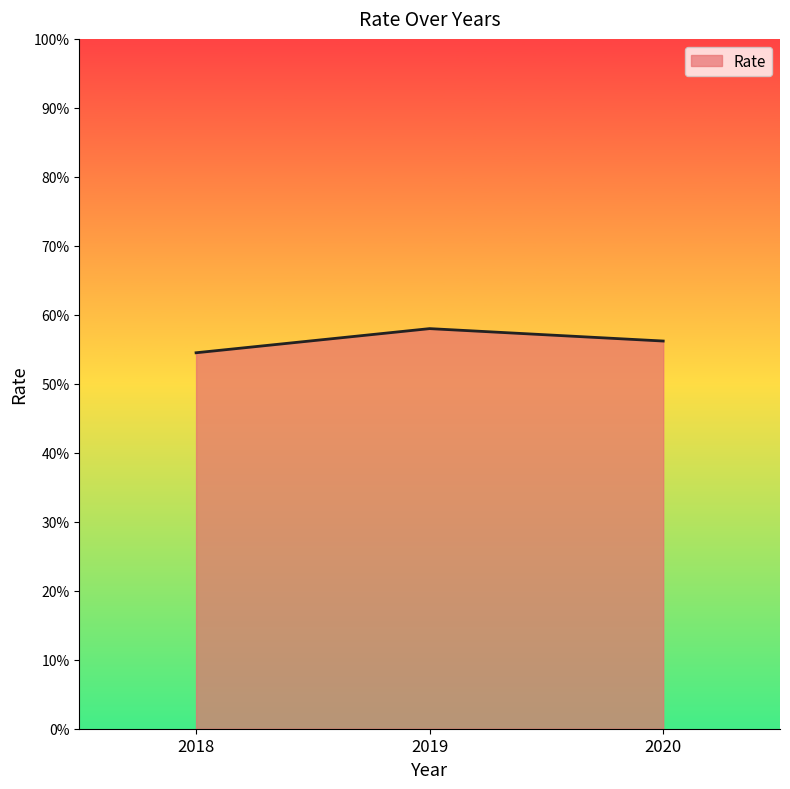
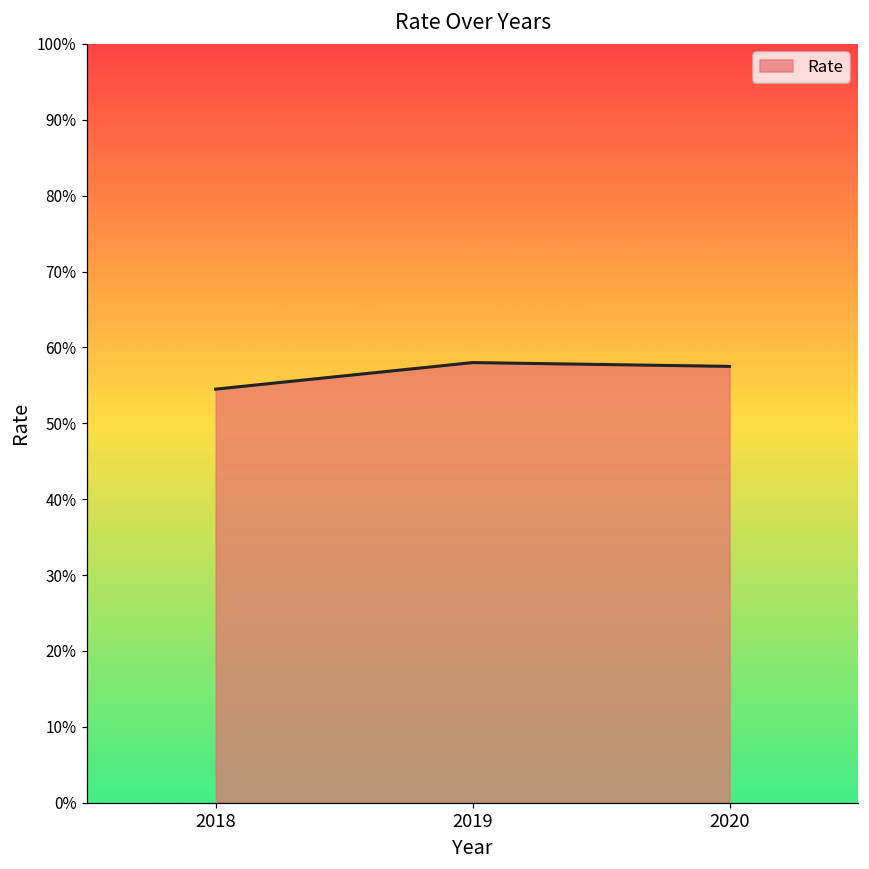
  {
    "2018": "55%",
    "2019": "58%",
-   "2020": "56%"
+   "2020": "57%"
  }
